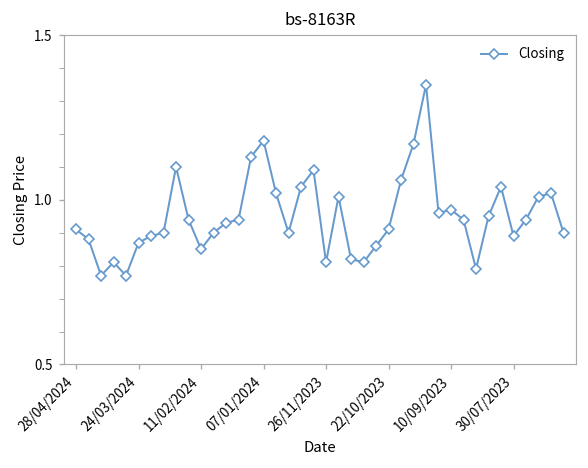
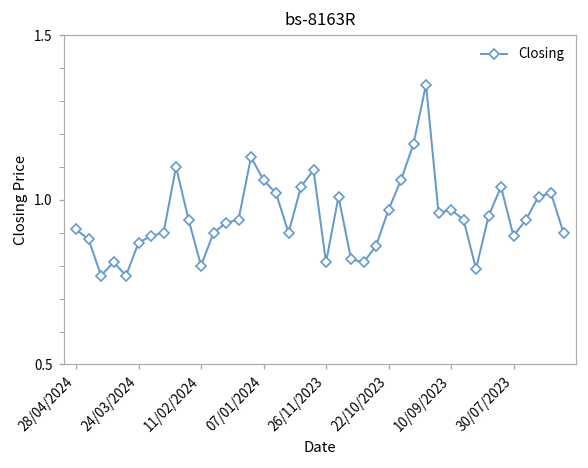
  {
    "28/04/2024": 0.91,
    "24/03/2024": 0.87,
-   "11/02/2024": 0.85,
-   "07/01/2024": 1.18,
+   "11/02/2024": 0.80,
+   "07/01/2024": 1.06,
    "26/11/2023": 0.81,
-   "22/10/2023": 0.91,
+   "22/10/2023": 0.97,
    "10/09/2023": 0.97,
    "30/07/2023": 0.89
  }
